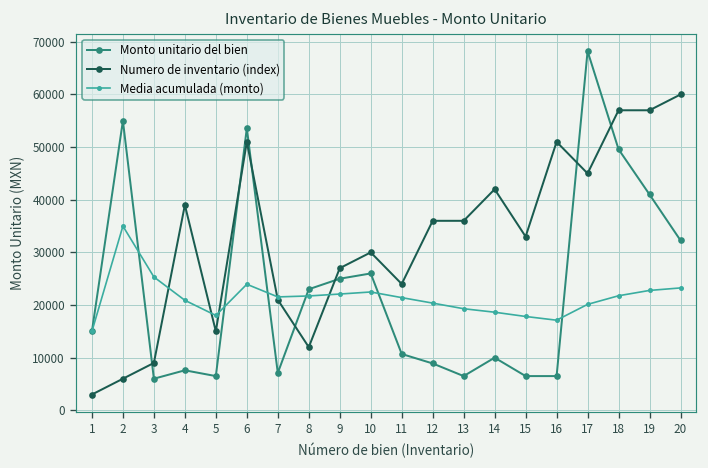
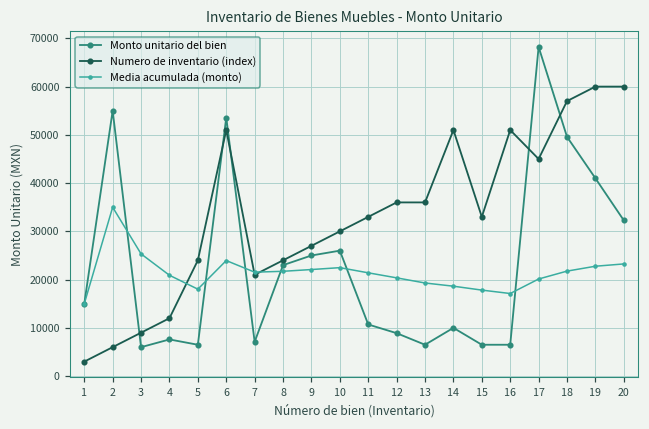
  {
    "Numero de inventario (index)": {
      "1": 3000,
      "2": 6000,
      "3": 9000,
-     "4": 39000,
-     "5": 15000,
+     "4": 12000,
+     "5": 24000,
      "6": 51000,
-     "8": 12000,
+     "8": 24000,
      "9": 27000,
      "10": 30000,
-     "11": 24000,
+     "11": 33000,
      "12": 36000,
      "13": 36000,
-     "14": 42000,
+     "14": 51000,
      "15": 33000,
      "16": 51000,
      "17": 45000,
      "18": 57000,
-     "19": 57000,
+     "19": 60000,
      "20": 60000
    }
  }
